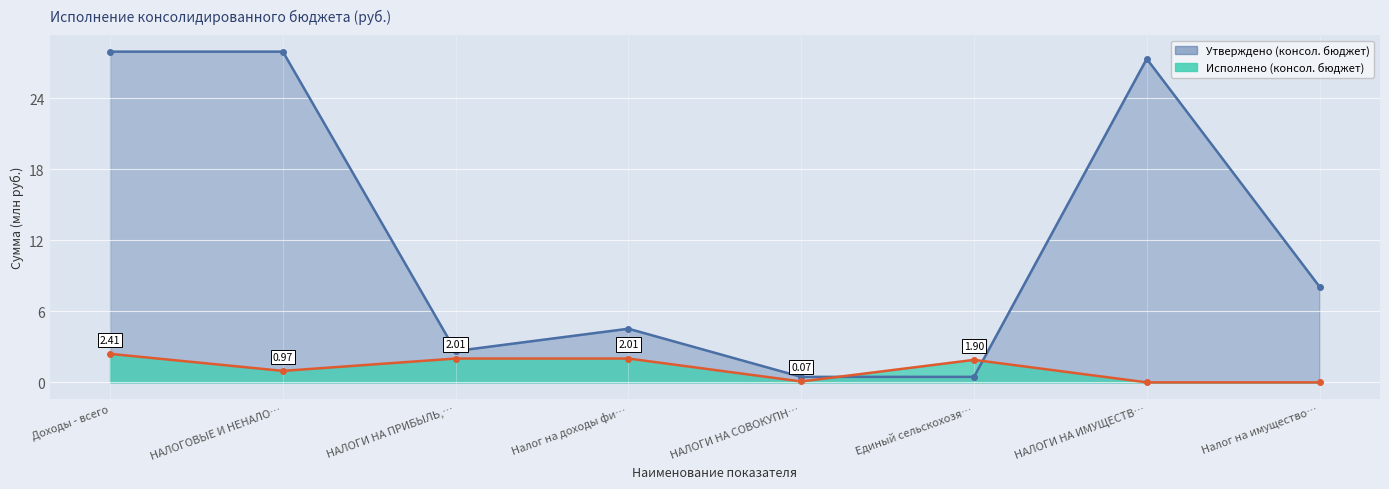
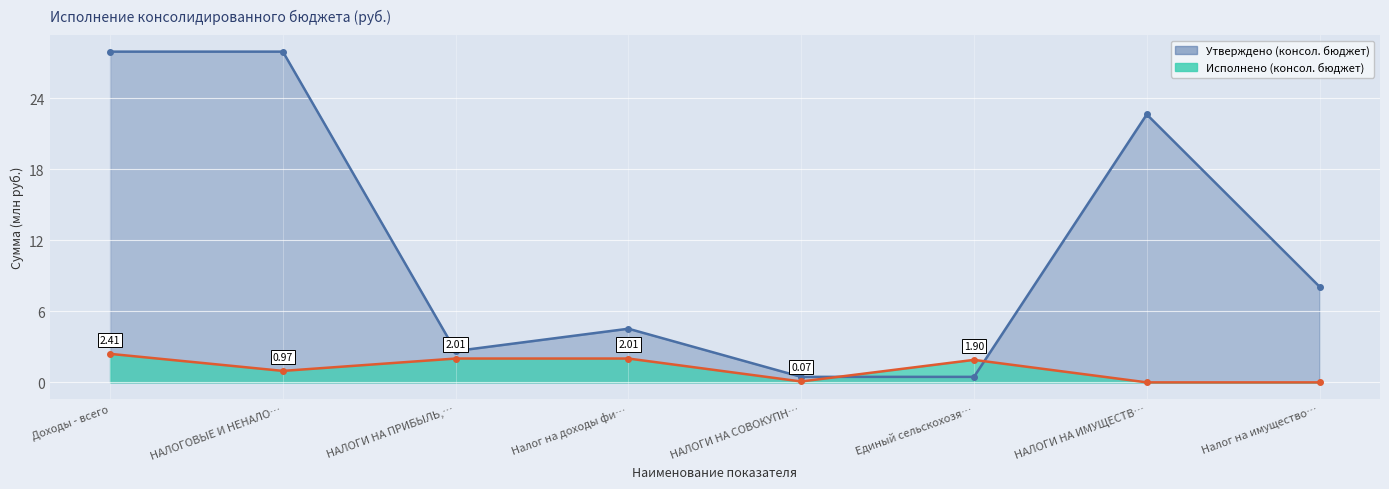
  {
    "Утверждено (консол. бюджет)": {
      "Доходы - всего": 27.9,
      "НАЛОГОВЫЕ И НЕНАЛО…": 27.9,
      "Налог на доходы фи…": 4.5,
      "Единый сельскохозя…": 0.5,
-     "НАЛОГИ НА ИМУЩЕСТВ…": 27.3,
+     "НАЛОГИ НА ИМУЩЕСТВ…": 22.6,
      "Налог на имущество…": 8.1
    },
    "Исполнено (консол. бюджет)": {
      "НАЛОГИ НА ИМУЩЕСТВ…": 0.0,
      "Налог на имущество…": 0.0
    }
  }
